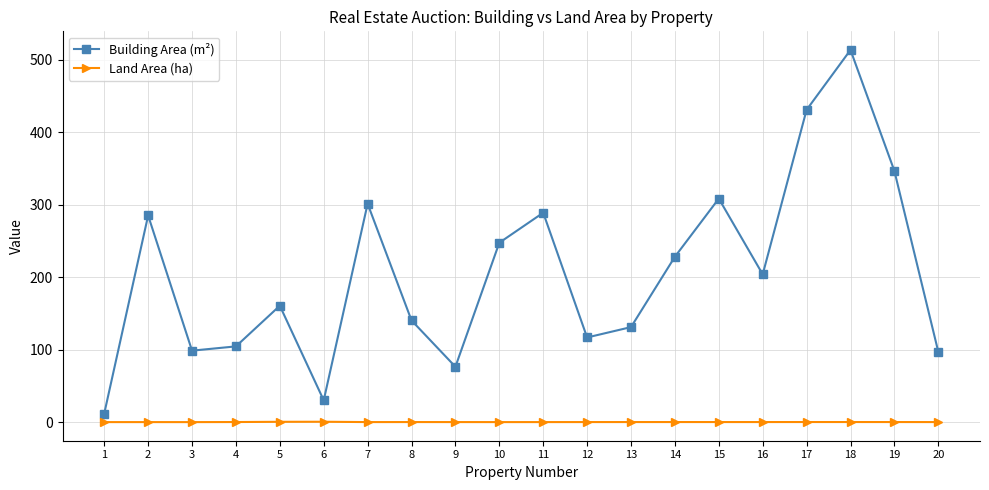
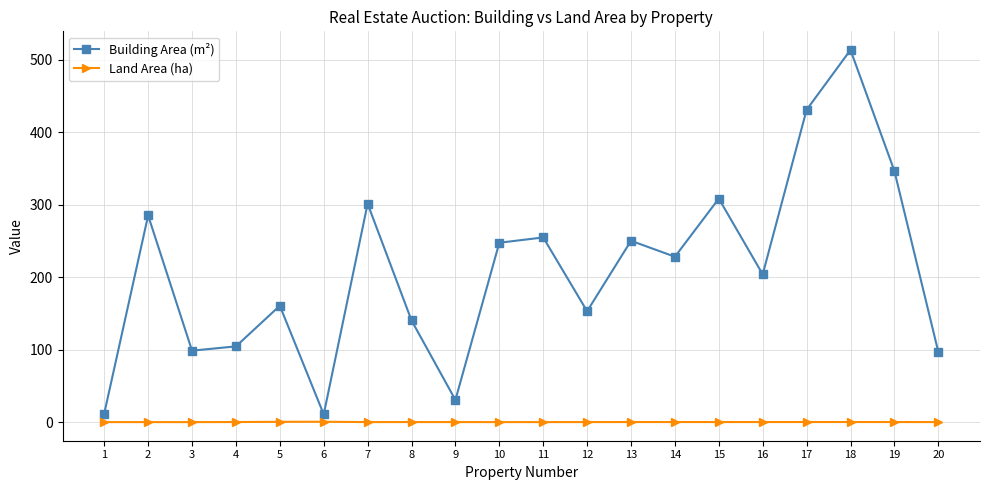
  {
    "Building Area (m²)": {
      "1": 10,
      "2": 290,
      "3": 100,
      "4": 100,
      "5": 160,
-     "6": 30,
+     "6": 10,
      "7": 300,
      "8": 140,
-     "9": 80,
+     "9": 30,
      "10": 250,
-     "11": 290,
-     "12": 120,
-     "13": 130,
+     "11": 250,
+     "12": 150,
+     "13": 250,
      "14": 230,
      "15": 310,
      "16": 200,
      "17": 430,
      "18": 510,
      "19": 350,
      "20": 100
    },
    "Land Area (ha)": {
      "1": 0,
      "2": 0,
      "3": 0,
      "4": 0,
      "5": 0,
      "6": 0,
      "7": 0,
      "8": 0,
      "9": 0,
      "10": 0,
      "11": 0,
      "12": 0,
      "13": 0,
      "14": 0,
      "15": 0,
      "16": 0,
      "17": 0,
      "18": 0,
      "19": 0,
      "20": 0
    }
  }
